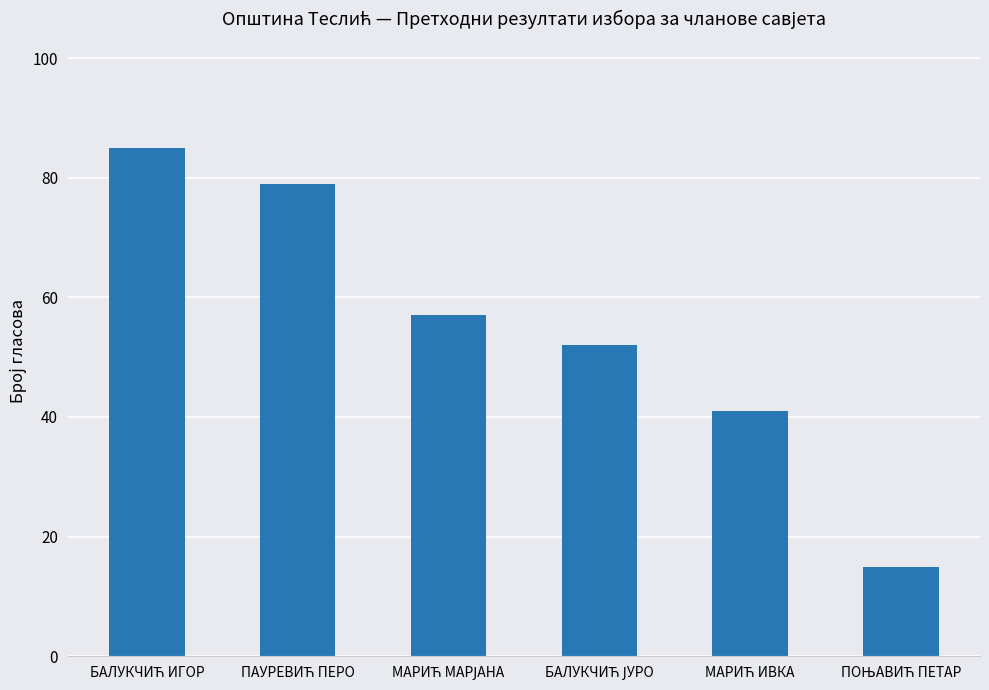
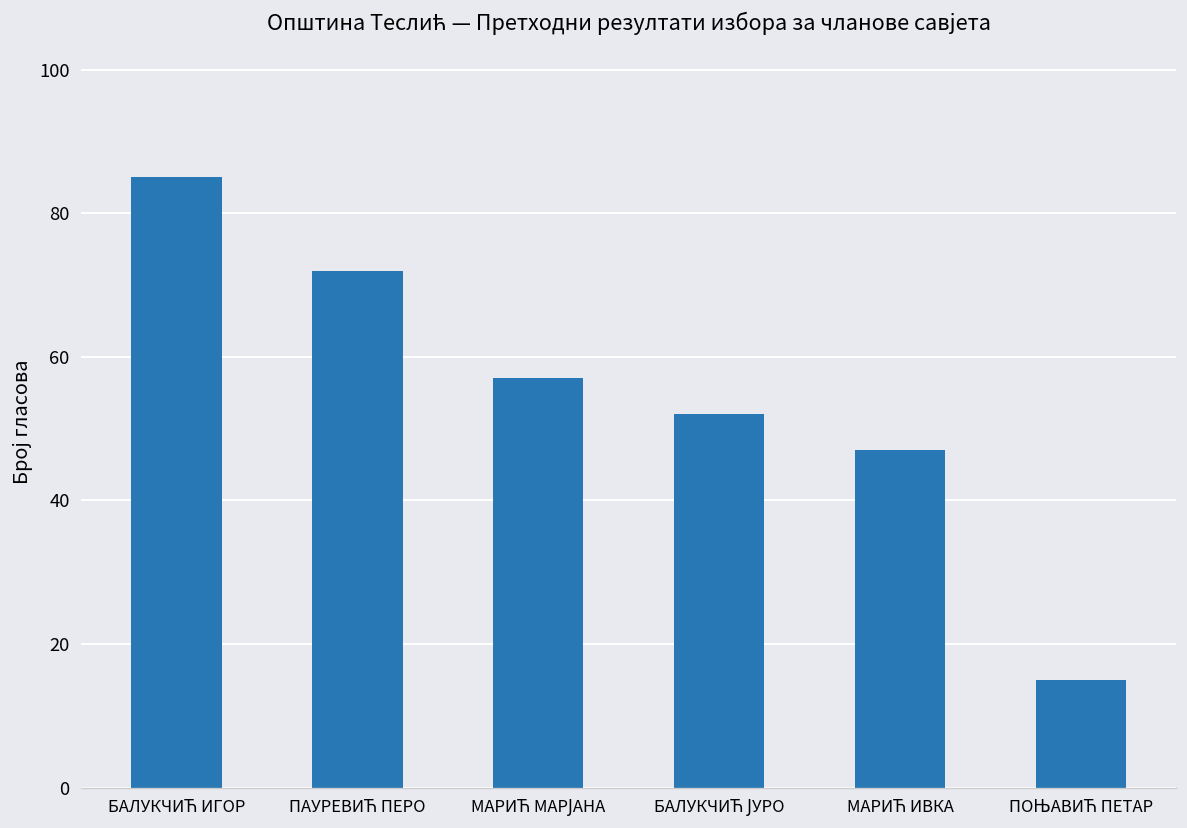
  {
    "БАЛУКЧИЋ ИГОР": 85,
-   "ПАУРЕВИЋ ПЕРО": 79,
+   "ПАУРЕВИЋ ПЕРО": 72,
    "МАРИЋ МАРЈАНА": 57,
    "БАЛУКЧИЋ ЈУРО": 52,
-   "МАРИЋ ИВКА": 41,
+   "МАРИЋ ИВКА": 47,
    "ПОЊАВИЋ ПЕТАР": 15
  }
